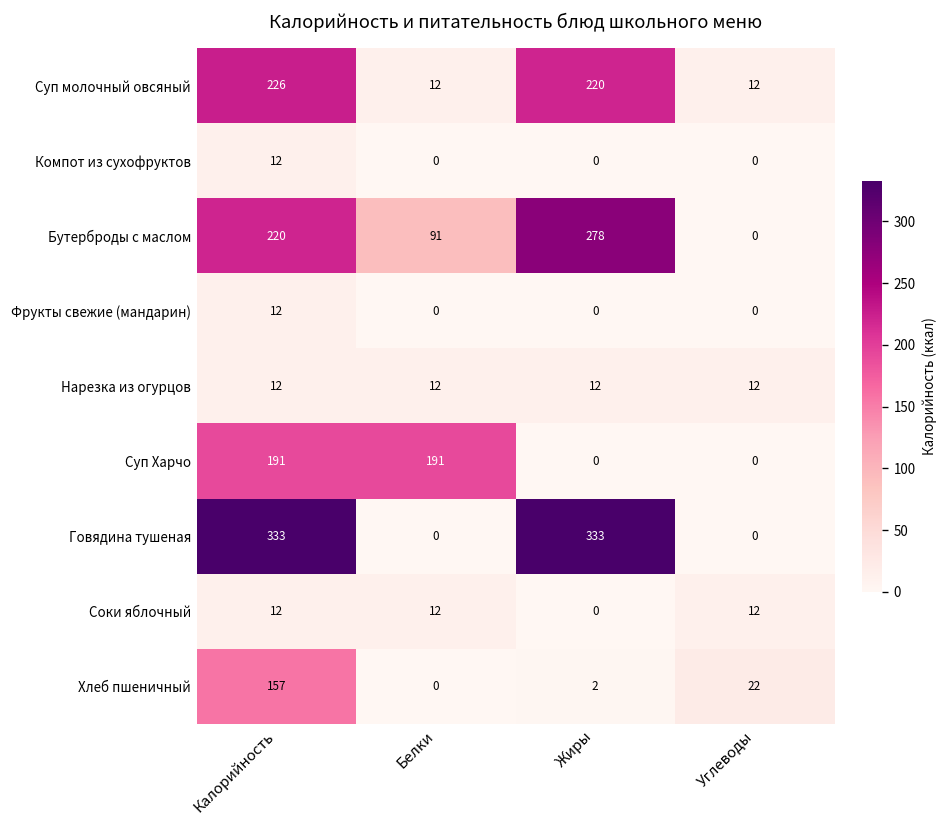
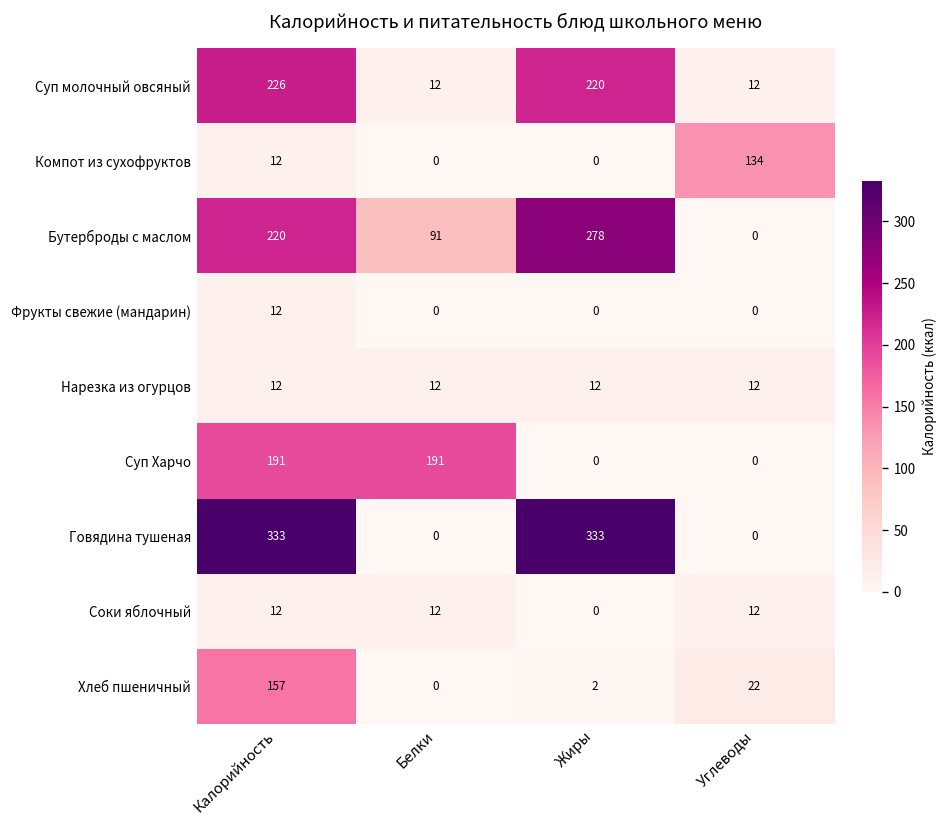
  {
    "Суп молочный овсяный": {
      "Калорийность": 226,
      "Белки": 12,
      "Жиры": 220,
      "Углеводы": 12
    },
    "Компот из сухофруктов": {
      "Калорийность": 12,
      "Белки": 0,
      "Жиры": 0,
-     "Углеводы": 0
+     "Углеводы": 134
    },
    "Бутерброды с маслом": {
      "Калорийность": 220,
      "Белки": 91,
      "Жиры": 278,
      "Углеводы": 0
    },
    "Фрукты свежие (мандарин)": {
      "Калорийность": 12,
      "Белки": 0,
      "Жиры": 0,
      "Углеводы": 0
    },
    "Нарезка из огурцов": {
      "Калорийность": 12,
      "Белки": 12,
      "Жиры": 12,
      "Углеводы": 12
    },
    "Суп Харчо": {
      "Калорийность": 191,
      "Белки": 191,
      "Жиры": 0,
      "Углеводы": 0
    },
    "Говядина тушеная": {
      "Калорийность": 333,
      "Белки": 0,
      "Жиры": 333,
      "Углеводы": 0
    },
    "Соки яблочный": {
      "Калорийность": 12,
      "Белки": 12,
      "Жиры": 0,
      "Углеводы": 12
    },
    "Хлеб пшеничный": {
      "Калорийность": 157,
      "Белки": 0,
      "Жиры": 2,
      "Углеводы": 22
    }
  }
